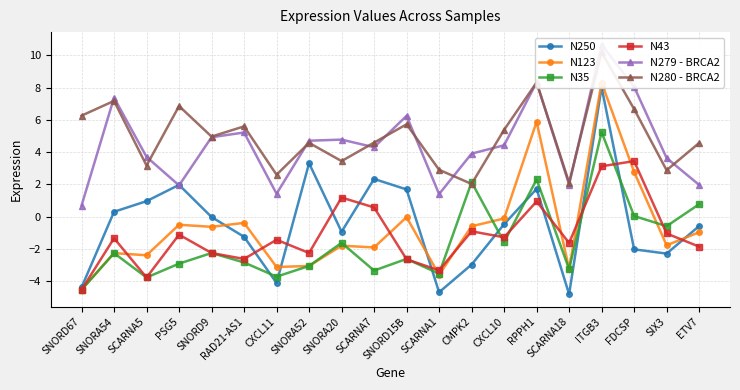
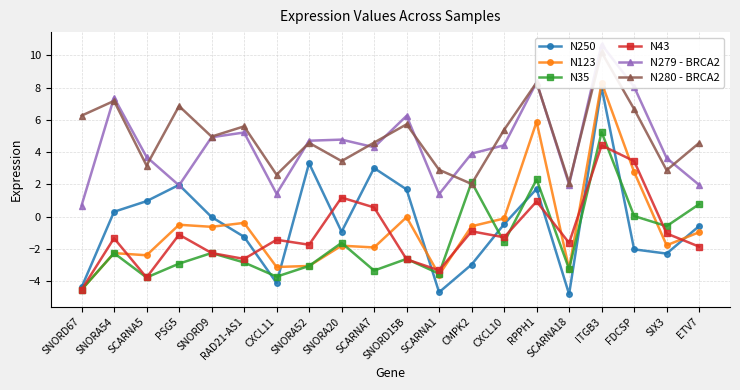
  {
    "N250": {
      "SNORA54": 0.3,
      "SCARNA5": 1.0,
      "SNORD9": 0.0,
      "RAD21-AS1": -1.2,
      "CXCL11": -4.1,
      "SNORA52": 3.3,
      "SNORA20": -0.9,
-     "SCARNA7": 2.3,
+     "SCARNA7": 3.0,
      "SNORD15B": 1.7,
      "SCARNA1": -4.7,
      "CMPK2": -3.0,
      "CXCL10": -0.5,
      "RPPH1": 1.7,
      "SCARNA18": -4.8,
      "FDCSP": -2.0,
      "SIX3": -2.3,
      "ETV7": -0.6
    },
    "N123": {
      "SCARNA5": -2.4,
      "PSG5": -0.5,
      "SNORD9": -0.6,
      "RAD21-AS1": -0.4,
      "CXCL11": -3.1,
      "SNORA20": -1.8,
      "SCARNA7": -1.9,
      "SNORD15B": 0.0,
      "CMPK2": -0.6,
      "CXCL10": -0.1,
      "RPPH1": 5.9,
      "FDCSP": 2.8,
      "SIX3": -1.8,
      "ETV7": -1.0
    },
    "N35": {
      "PSG5": -2.9,
      "RAD21-AS1": -2.8,
      "CXCL11": -3.7,
      "SNORA20": -1.6,
      "SCARNA7": -3.3,
      "CXCL10": -1.6,
      "RPPH1": 2.3,
      "ITGB3": 5.2,
      "FDCSP": 0.0,
      "SIX3": -0.6,
      "ETV7": 0.8
    },
    "N43": {
      "SNORA54": -1.3,
      "PSG5": -1.1,
      "RAD21-AS1": -2.6,
      "CXCL11": -1.4,
-     "SNORA52": -2.2,
+     "SNORA52": -1.7,
      "SNORA20": 1.2,
      "SCARNA7": 0.6,
      "SCARNA1": -3.3,
      "CMPK2": -0.9,
      "CXCL10": -1.3,
      "RPPH1": 1.0,
      "SCARNA18": -1.6,
-     "ITGB3": 3.1,
+     "ITGB3": 4.4,
      "FDCSP": 3.4,
      "SIX3": -1.0,
      "ETV7": -1.8
    },
    "N279 - BRCA2": {
      "SNORD67": 0.7,
      "SNORA54": 7.4,
      "SCARNA5": 3.7,
      "RAD21-AS1": 5.2,
      "CXCL11": 1.4,
      "SNORA20": 4.8,
      "SCARNA7": 4.3,
      "SNORD15B": 6.3,
      "SCARNA1": 1.4,
      "CMPK2": 3.9,
      "CXCL10": 4.4,
      "SIX3": 3.6,
      "ETV7": 2.0
    },
    "N280 - BRCA2": {
      "SNORD67": 6.3,
      "SNORA54": 7.2,
      "SCARNA5": 3.2,
      "PSG5": 6.9,
      "RAD21-AS1": 5.6,
      "CXCL11": 2.6,
      "SNORA20": 3.4,
      "SCARNA7": 4.6,
      "SNORD15B": 5.7,
      "SCARNA1": 2.9,
      "CXCL10": 5.4,
      "FDCSP": 6.7,
      "SIX3": 2.9,
      "ETV7": 4.6
    }
  }
